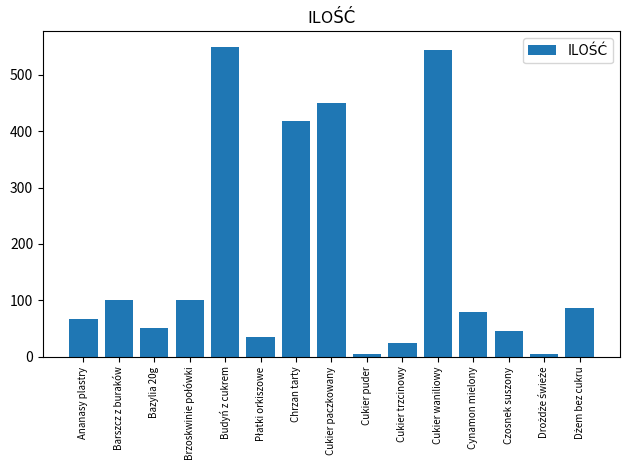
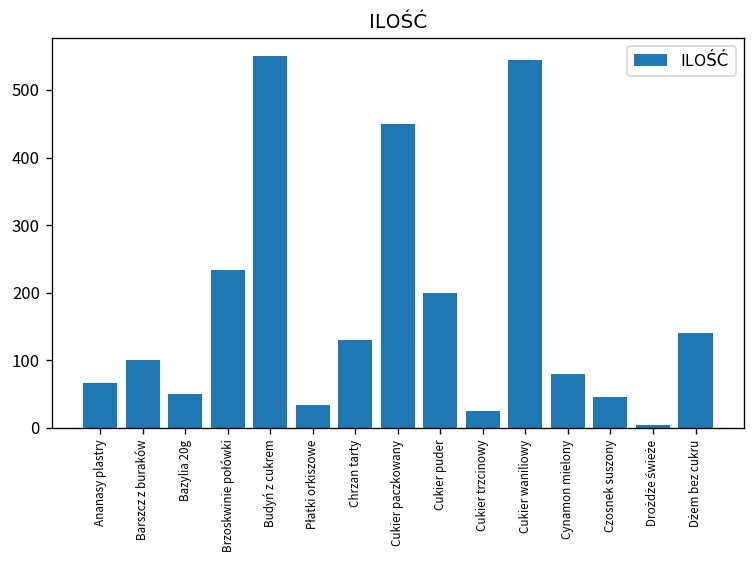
  {
    "Ananasy plastry": 70,
    "Barszcz z buraków": 100,
    "Bazylia 20g": 50,
-   "Brzoskwinie połówki": 100,
+   "Brzoskwinie połówki": 230,
    "Budyń z cukrem": 550,
    "Płatki orkiszowe": 30,
-   "Chrzan tarty": 420,
+   "Chrzan tarty": 130,
    "Cukier paczkowany": 450,
-   "Cukier puder": 0,
+   "Cukier puder": 200,
    "Cukier trzcinowy": 30,
    "Cukier waniliowy": 550,
    "Cynamon mielony": 80,
    "Czosnek suszony": 50,
-   "Dżem bez cukru": 90
+   "Dżem bez cukru": 140
  }
